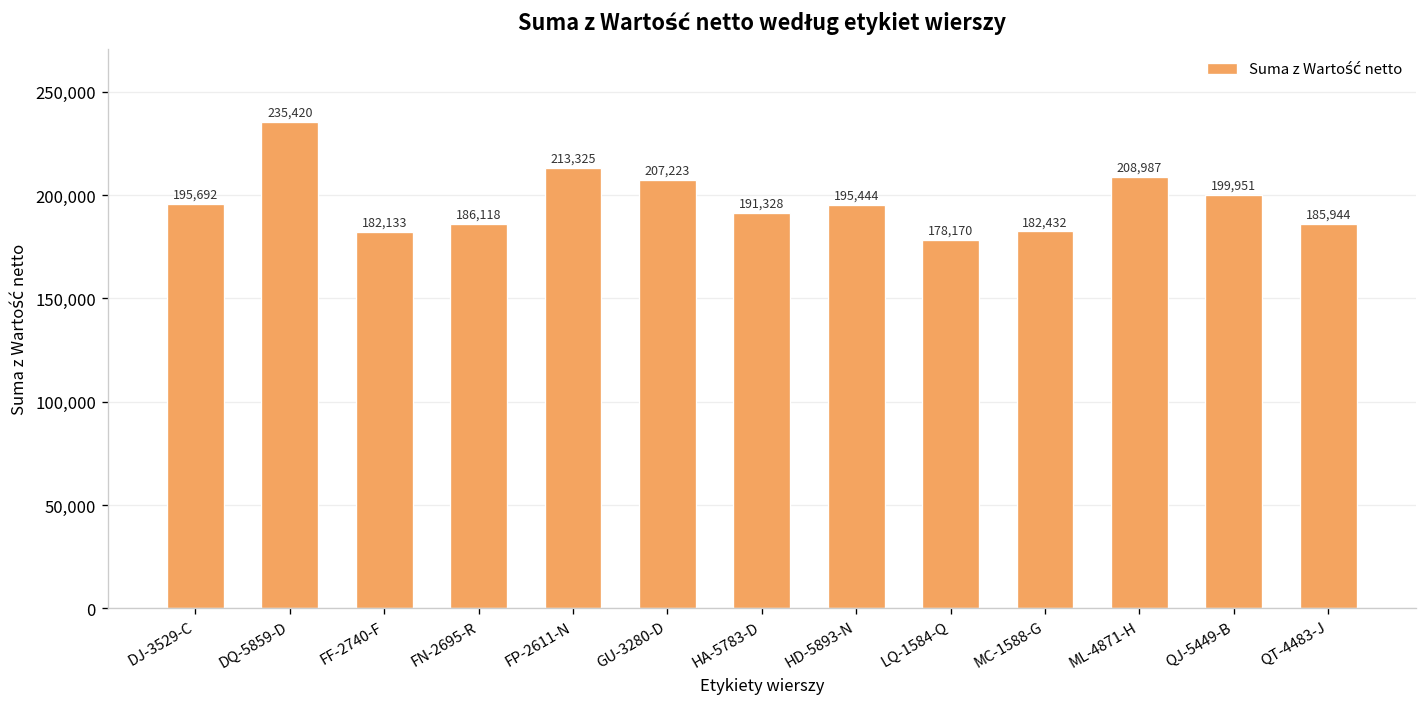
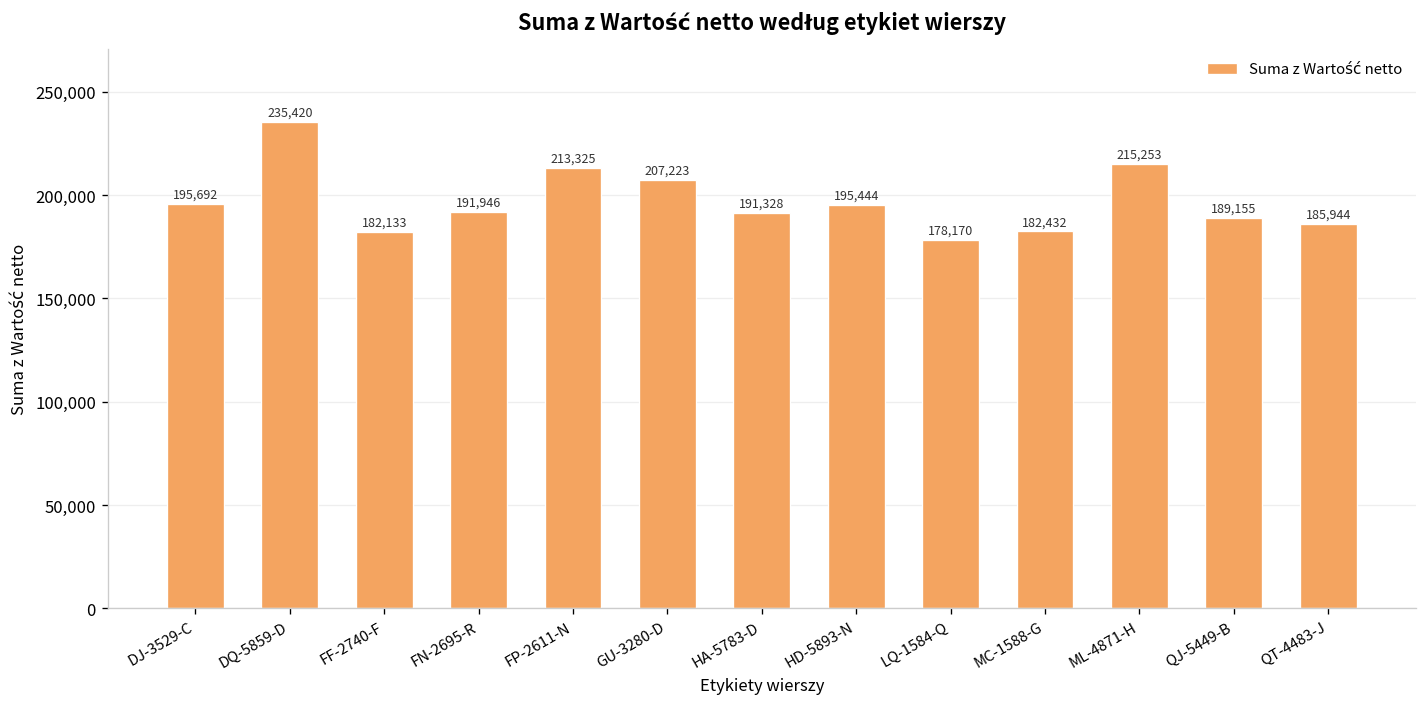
  {
    "DJ-3529-C": "195,692",
    "DQ-5859-D": "235,420",
    "FF-2740-F": "182,133",
-   "FN-2695-R": "186,118",
+   "FN-2695-R": "191,946",
    "FP-2611-N": "213,325",
    "GU-3280-D": "207,223",
    "HA-5783-D": "191,328",
    "HD-5893-N": "195,444",
    "LQ-1584-Q": "178,170",
    "MC-1588-G": "182,432",
-   "ML-4871-H": "208,987",
-   "QJ-5449-B": "199,951",
+   "ML-4871-H": "215,253",
+   "QJ-5449-B": "189,155",
    "QT-4483-J": "185,944"
  }
